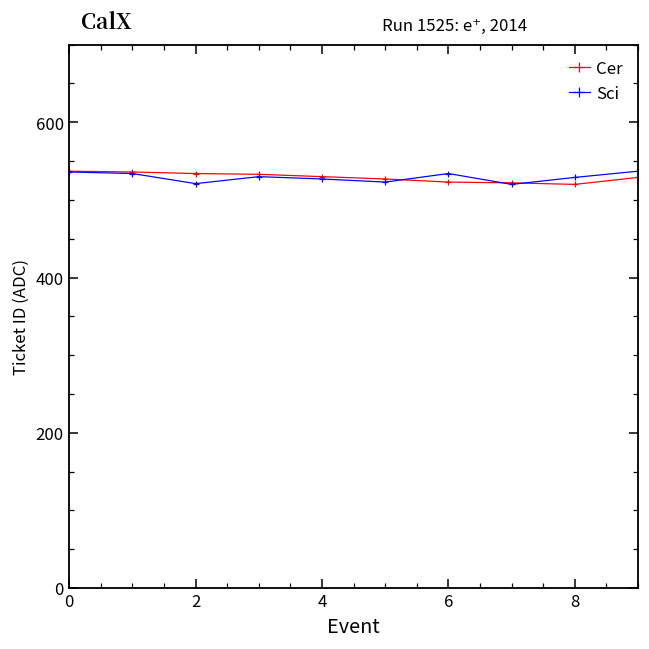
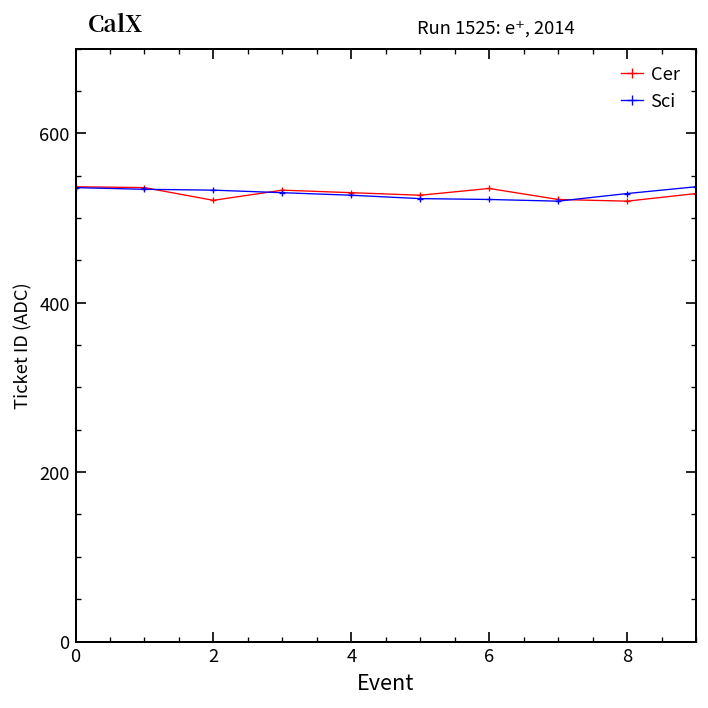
  {
    "Cer": {
-     "2": 530,
-     "6": 520,
+     "2": 520,
+     "6": 540,
      "8": 520
    },
    "Sci": {
-     "2": 520,
-     "6": 530,
+     "2": 530,
+     "6": 520,
      "8": 530
    }
  }
